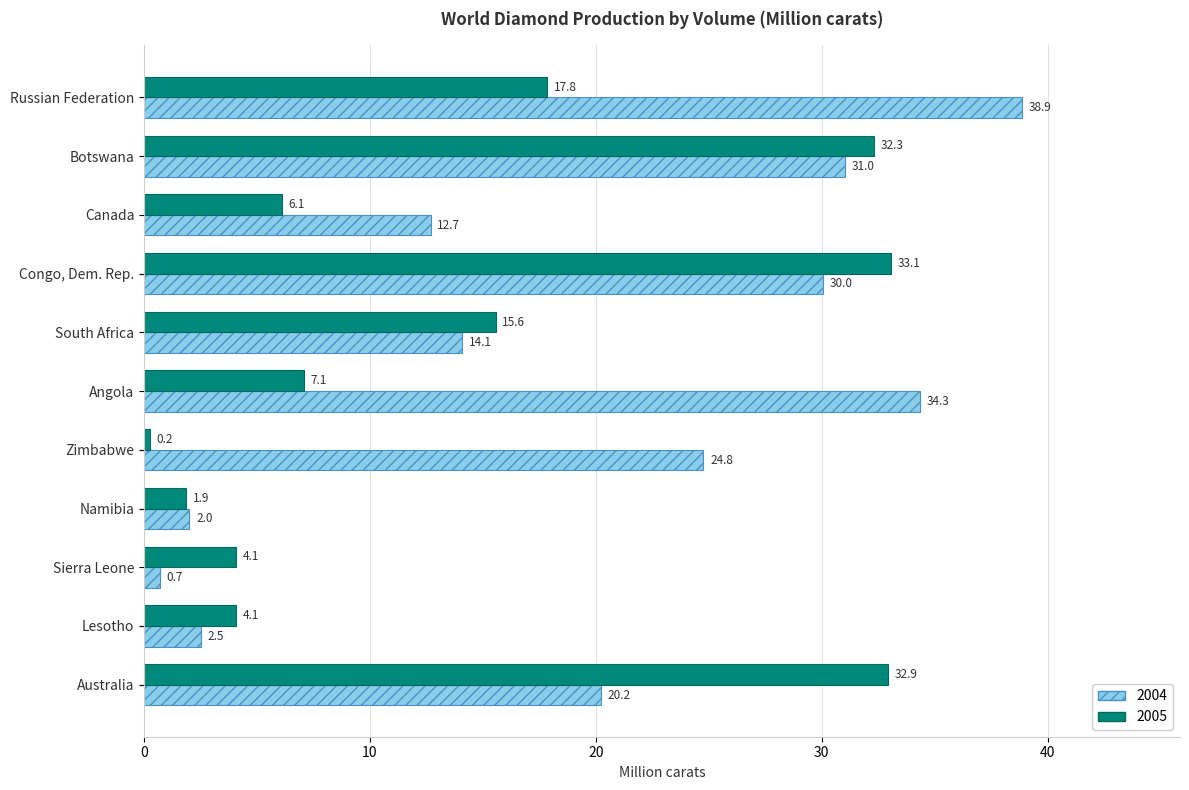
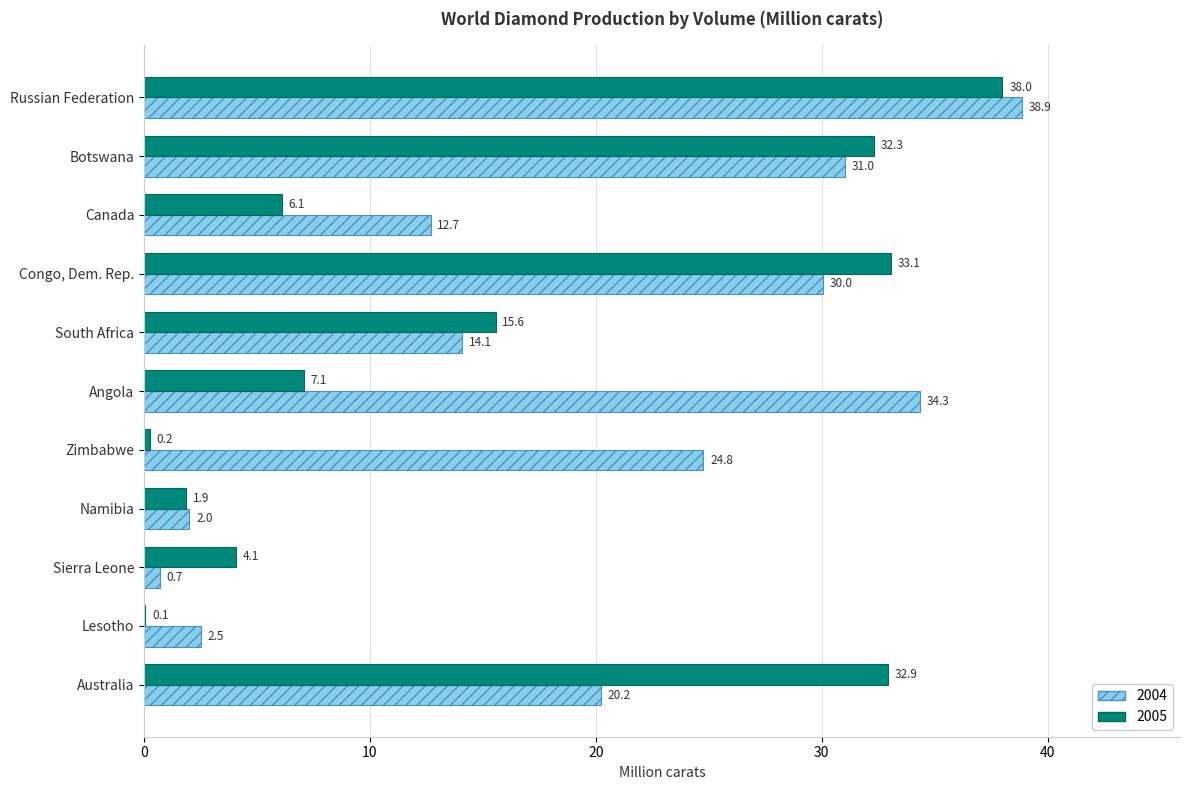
  {
    "2004": {
      "Russian Federation": 38.9,
      "Botswana": 31.0,
      "Canada": 12.7,
      "Congo, Dem. Rep.": 30.0,
      "South Africa": 14.1,
      "Angola": 34.3,
      "Zimbabwe": 24.8,
      "Namibia": 2.0,
      "Sierra Leone": 0.7,
      "Lesotho": 2.5,
      "Australia": 20.2
    },
    "2005": {
-     "Russian Federation": 17.8,
+     "Russian Federation": 38.0,
      "Botswana": 32.3,
      "Canada": 6.1,
      "Congo, Dem. Rep.": 33.1,
      "South Africa": 15.6,
      "Angola": 7.1,
      "Zimbabwe": 0.2,
      "Namibia": 1.9,
      "Sierra Leone": 4.1,
-     "Lesotho": 4.1,
+     "Lesotho": 0.1,
      "Australia": 32.9
    }
  }
